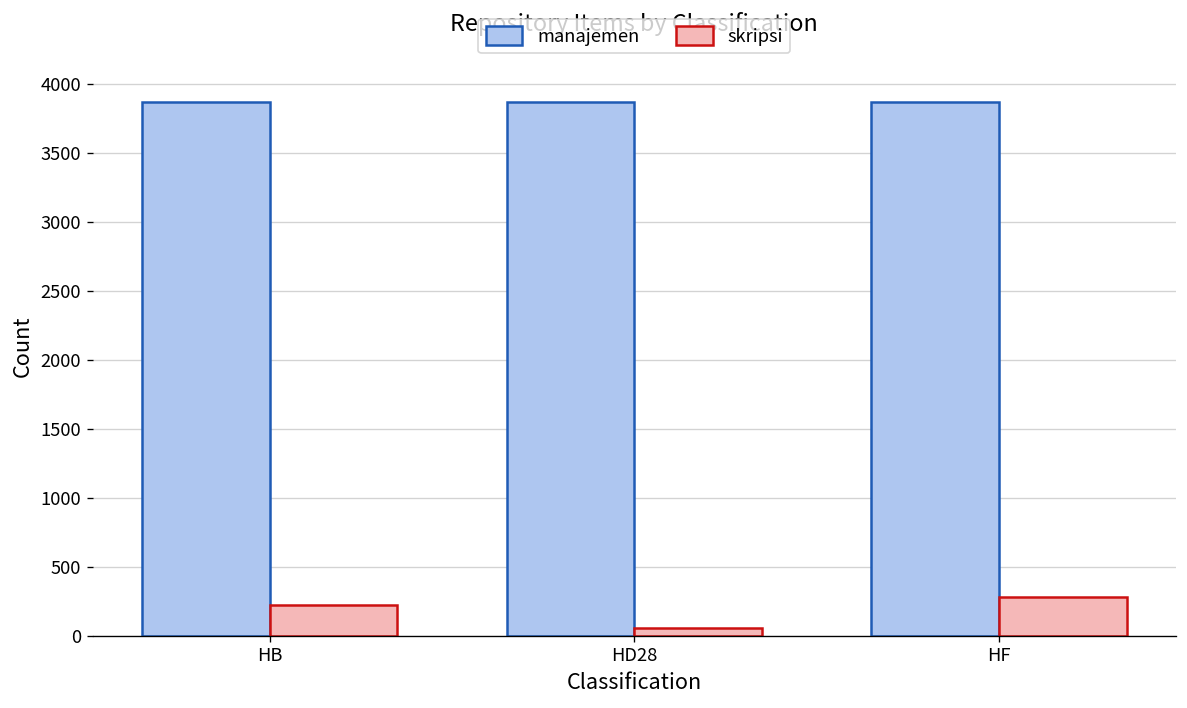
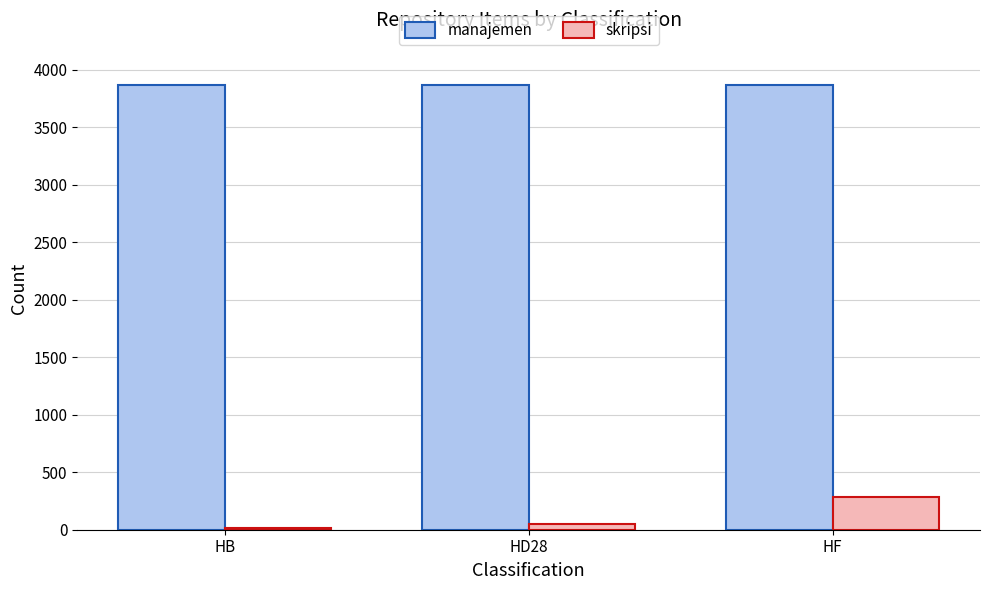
  {
    "manajemen": {
      "HB": 3870,
      "HD28": 3870,
      "HF": 3870
    },
    "skripsi": {
-     "HB": 230,
+     "HB": 10,
      "HD28": 50,
      "HF": 280
    }
  }
